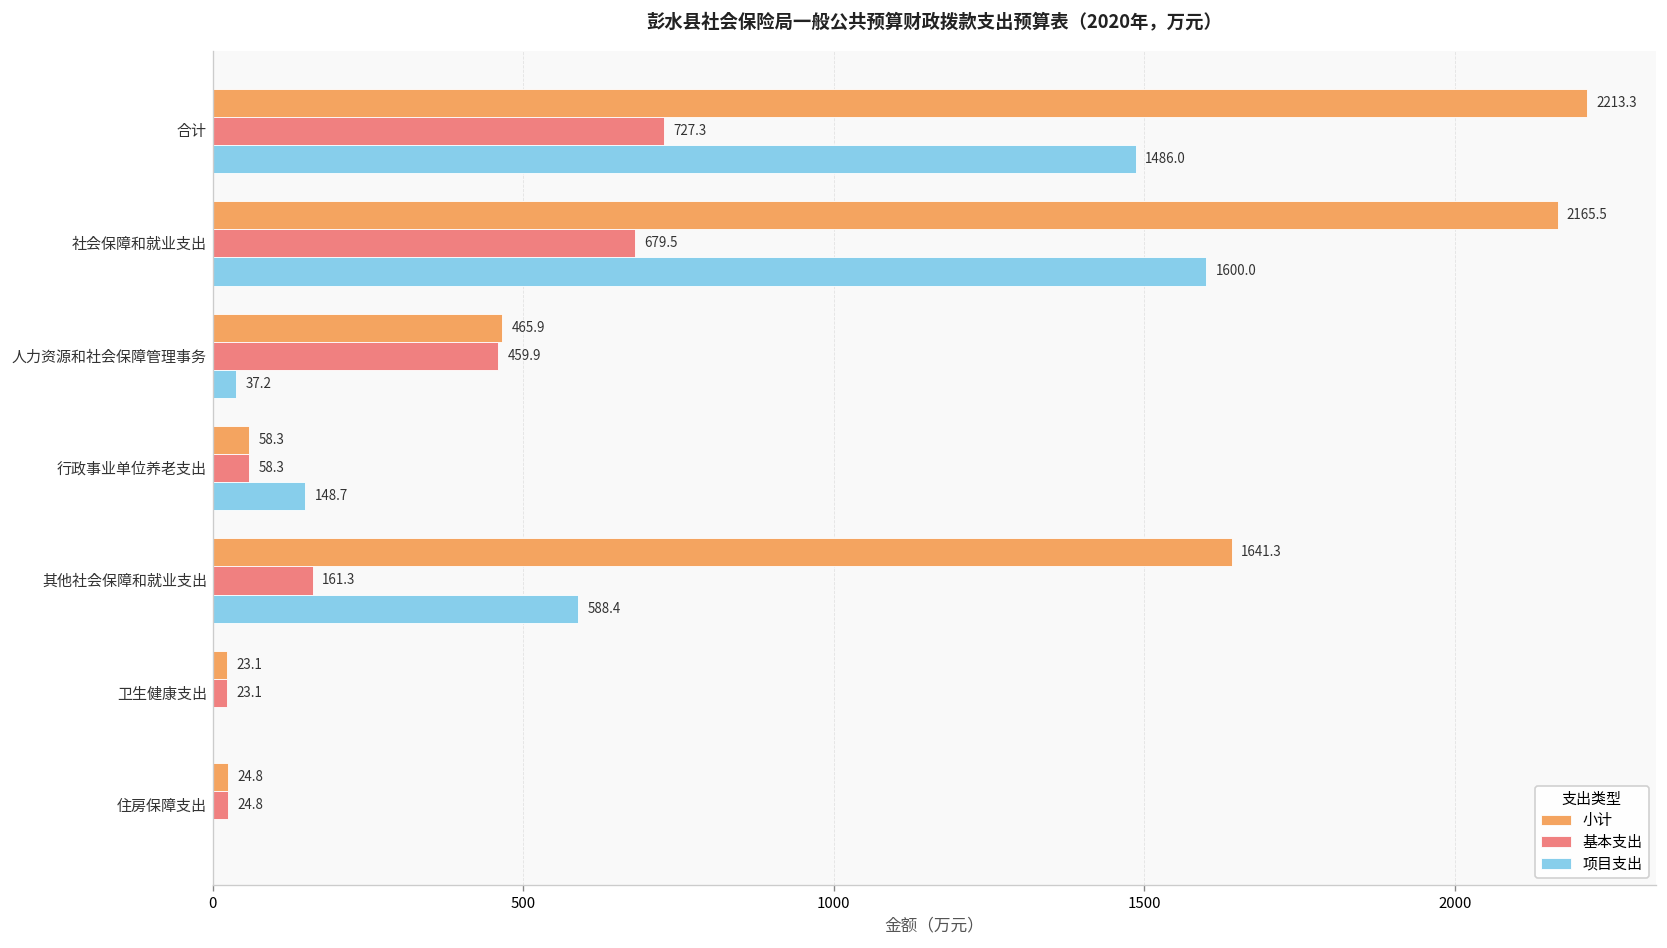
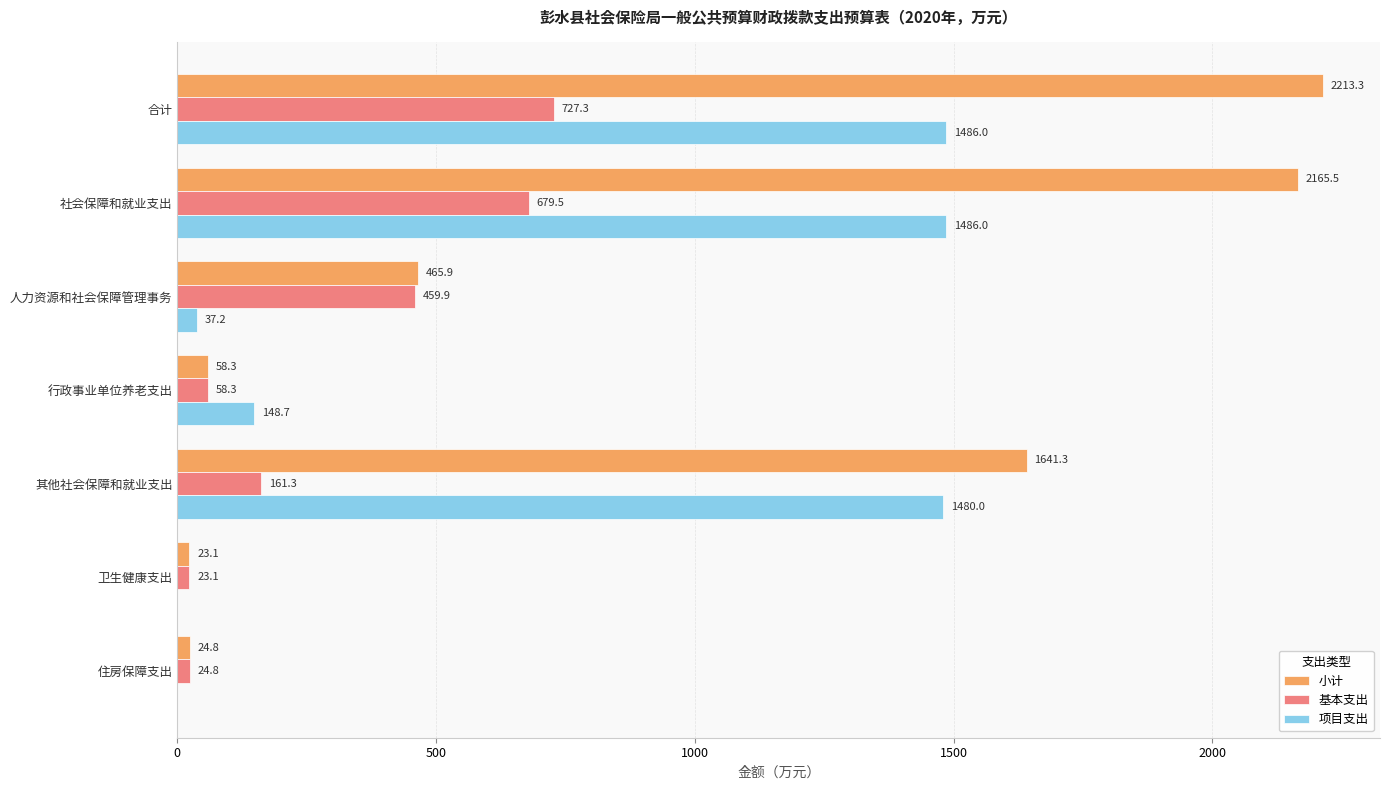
  {
    "项目支出": {
      "合计": 1486.0,
-     "社会保障和就业支出": 1600.0,
+     "社会保障和就业支出": 1486.0,
      "人力资源和社会保障管理事务": 37.2,
      "行政事业单位养老支出": 148.7,
-     "其他社会保障和就业支出": 588.4
+     "其他社会保障和就业支出": 1480.0
    }
  }
